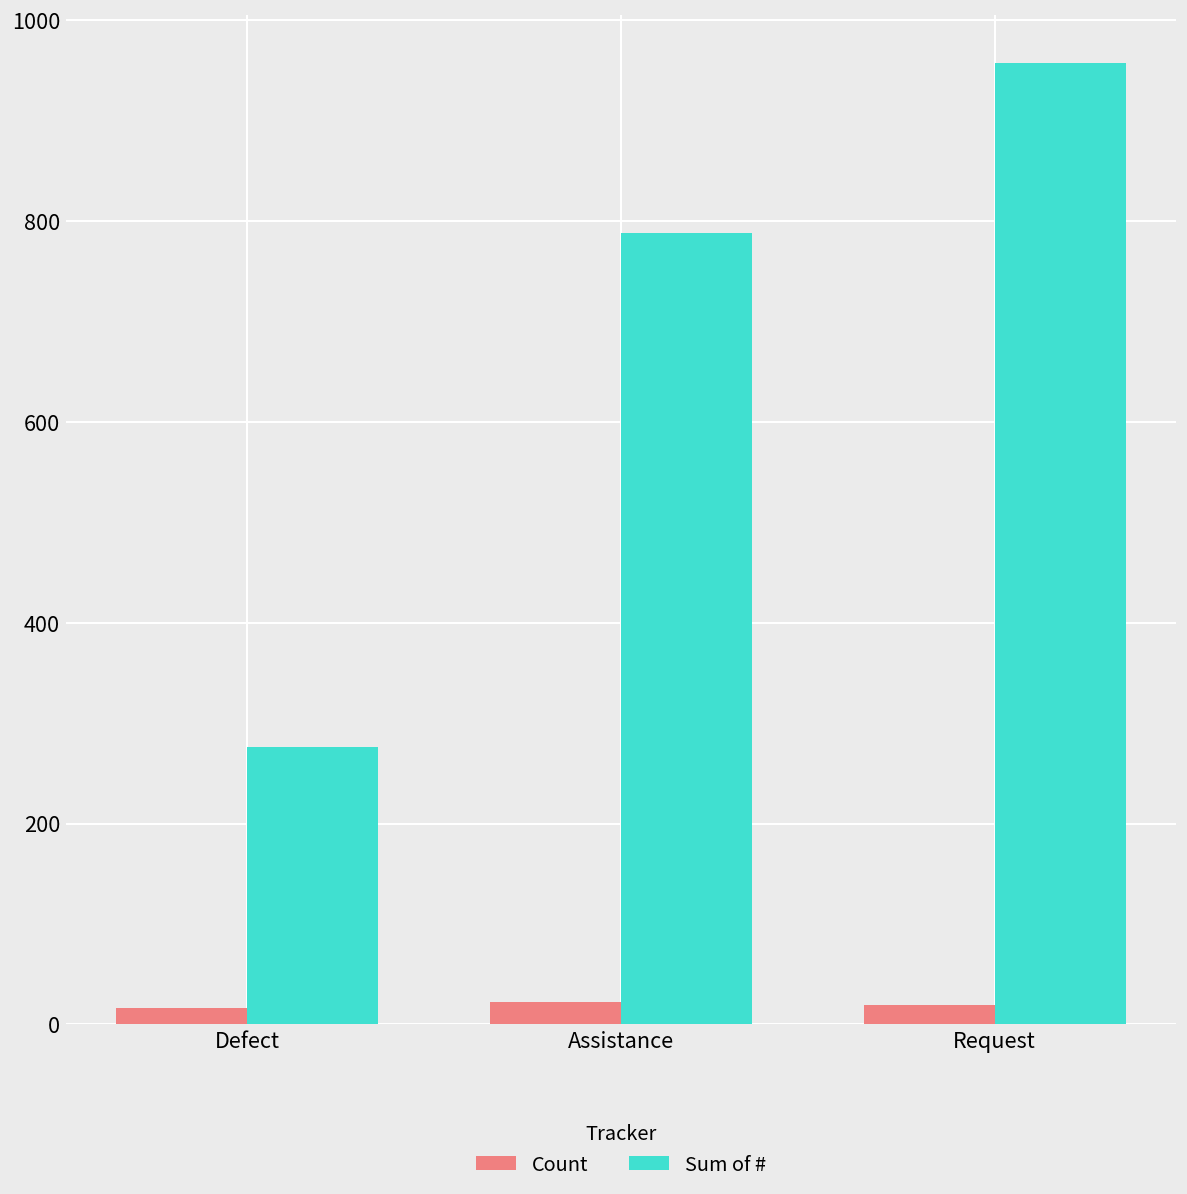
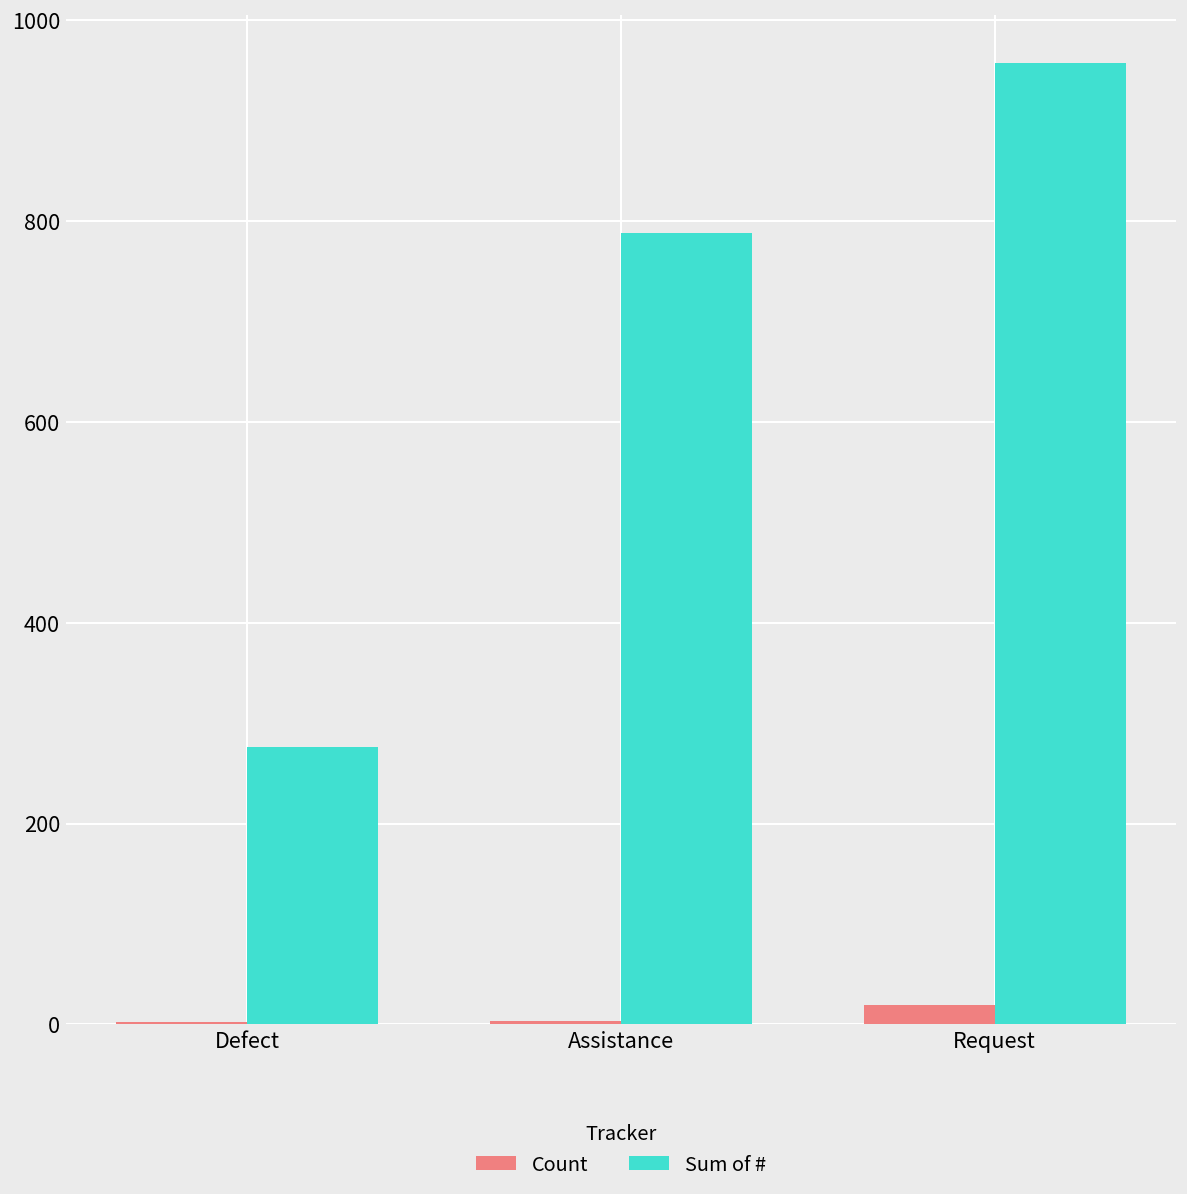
  {
    "Count": {
-     "Defect": 20,
-     "Assistance": 20,
+     "Defect": 0,
+     "Assistance": 0,
      "Request": 20
    },
    "Sum of #": {
      "Defect": 280,
      "Assistance": 790,
      "Request": 960
    }
  }
